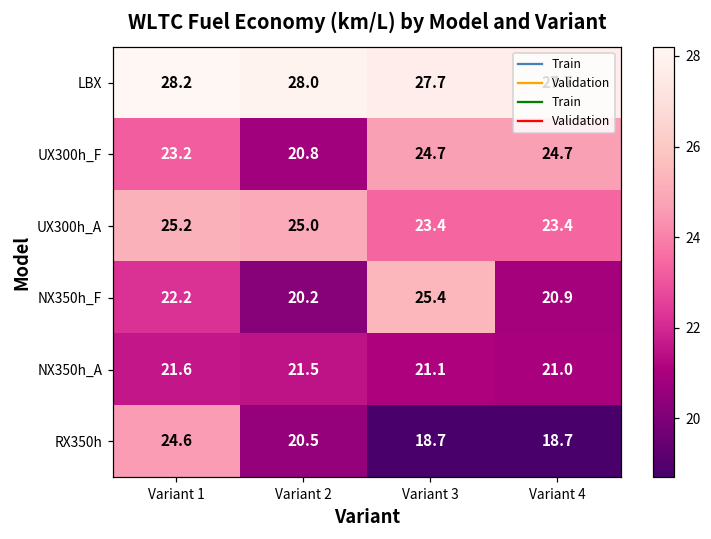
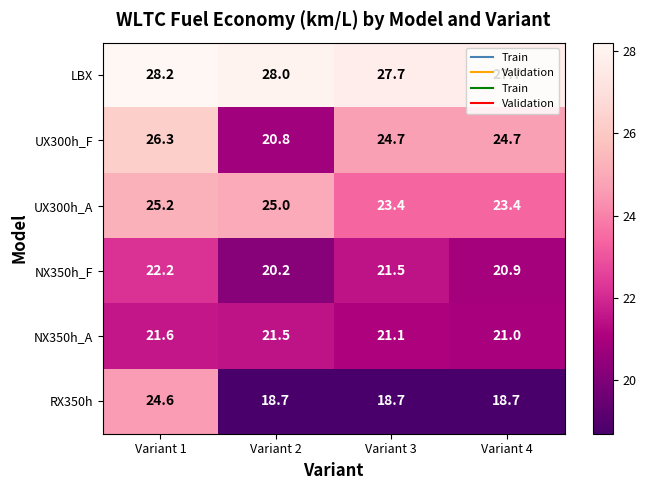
  {
    "LBX": {
      "Variant 1": 28.2,
      "Variant 2": 28.0,
      "Variant 3": 27.7
    },
    "UX300h_F": {
-     "Variant 1": 23.2,
+     "Variant 1": 26.3,
      "Variant 2": 20.8,
      "Variant 3": 24.7,
      "Variant 4": 24.7
    },
    "UX300h_A": {
      "Variant 1": 25.2,
      "Variant 2": 25.0,
      "Variant 3": 23.4,
      "Variant 4": 23.4
    },
    "NX350h_F": {
      "Variant 1": 22.2,
      "Variant 2": 20.2,
-     "Variant 3": 25.4,
+     "Variant 3": 21.5,
      "Variant 4": 20.9
    },
    "NX350h_A": {
      "Variant 1": 21.6,
      "Variant 2": 21.5,
      "Variant 3": 21.1,
      "Variant 4": 21.0
    },
    "RX350h": {
      "Variant 1": 24.6,
-     "Variant 2": 20.5,
+     "Variant 2": 18.7,
      "Variant 3": 18.7,
      "Variant 4": 18.7
    }
  }
